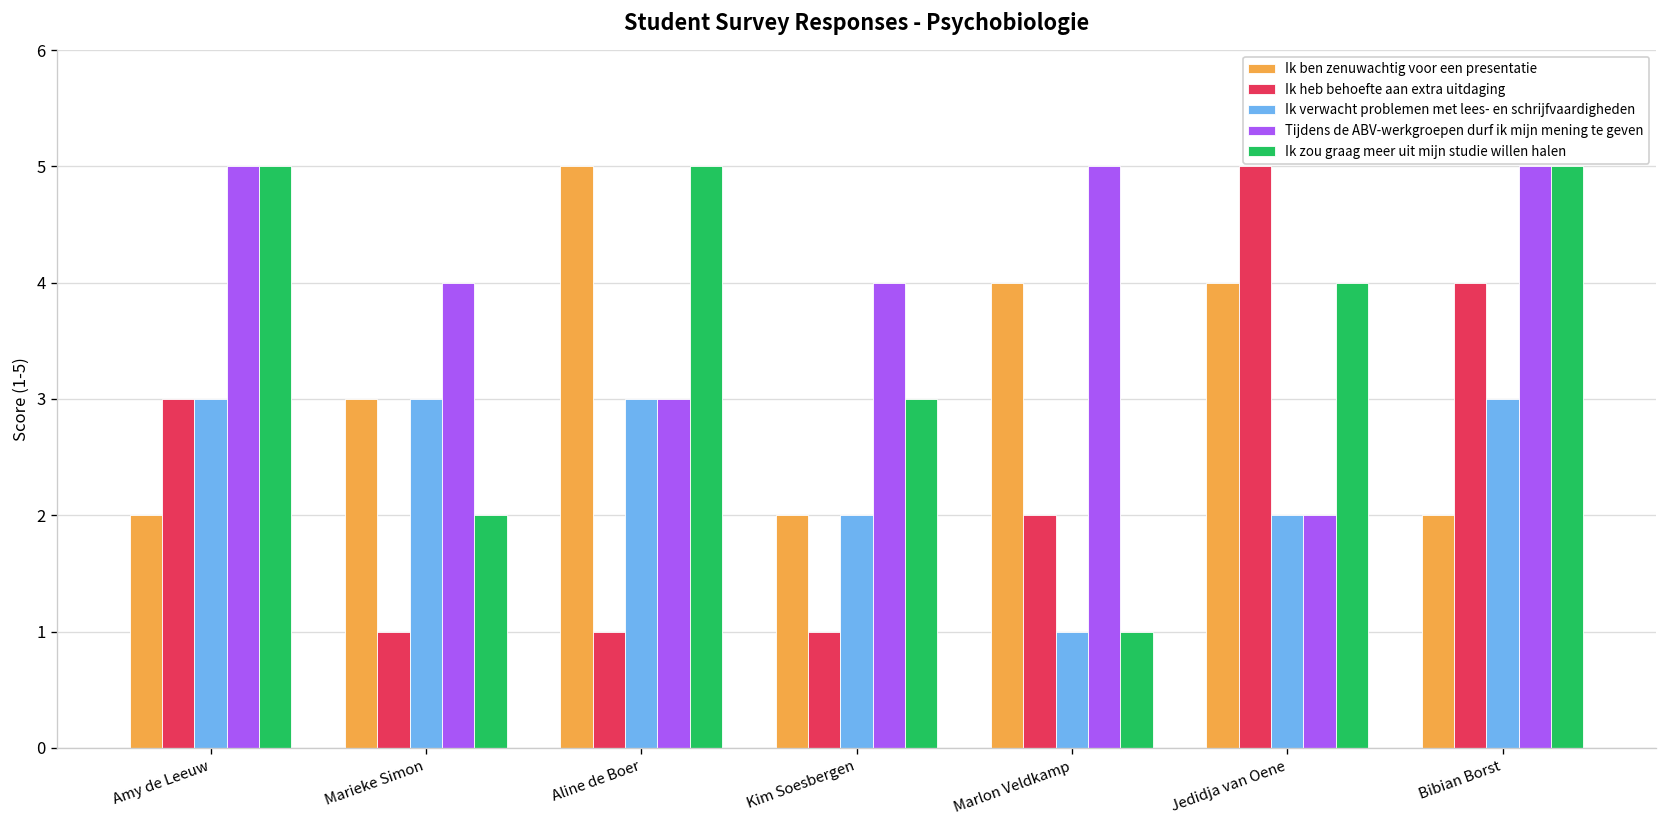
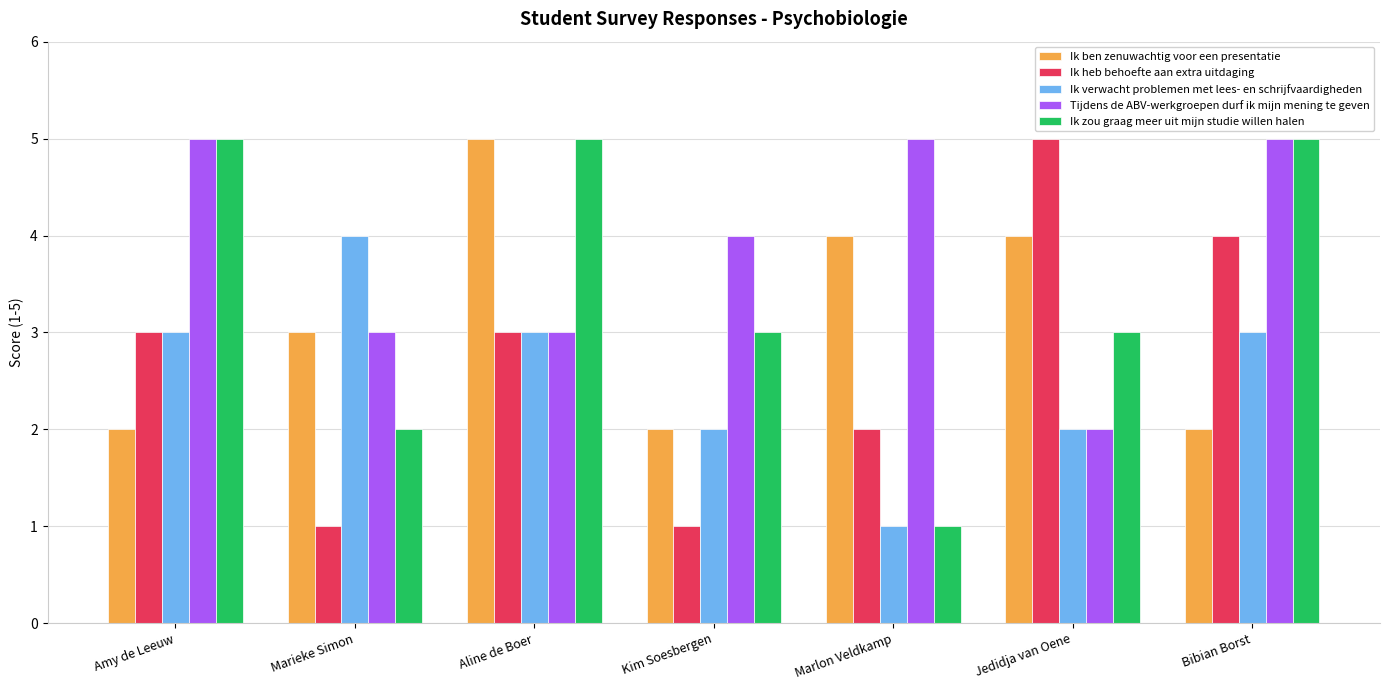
  {
    "Ik ben zenuwachtig voor een presentatie": {
      "Amy de Leeuw": 2,
      "Marieke Simon": 3,
      "Aline de Boer": 5,
      "Kim Soesbergen": 2,
      "Marlon Veldkamp": 4,
      "Jedidja van Oene": 4,
      "Bibian Borst": 2
    },
    "Ik heb behoefte aan extra uitdaging": {
      "Amy de Leeuw": 3,
      "Marieke Simon": 1,
-     "Aline de Boer": 1,
+     "Aline de Boer": 3,
      "Kim Soesbergen": 1,
      "Marlon Veldkamp": 2,
      "Jedidja van Oene": 5,
      "Bibian Borst": 4
    },
    "Ik verwacht problemen met lees- en schrijfvaardigheden": {
      "Amy de Leeuw": 3,
-     "Marieke Simon": 3,
+     "Marieke Simon": 4,
      "Aline de Boer": 3,
      "Kim Soesbergen": 2,
      "Marlon Veldkamp": 1,
      "Jedidja van Oene": 2,
      "Bibian Borst": 3
    },
    "Tijdens de ABV-werkgroepen durf ik mijn mening te geven": {
      "Amy de Leeuw": 5,
-     "Marieke Simon": 4,
+     "Marieke Simon": 3,
      "Aline de Boer": 3,
      "Kim Soesbergen": 4,
      "Marlon Veldkamp": 5,
      "Jedidja van Oene": 2,
      "Bibian Borst": 5
    },
    "Ik zou graag meer uit mijn studie willen halen": {
      "Amy de Leeuw": 5,
      "Marieke Simon": 2,
      "Aline de Boer": 5,
      "Kim Soesbergen": 3,
      "Marlon Veldkamp": 1,
-     "Jedidja van Oene": 4,
+     "Jedidja van Oene": 3,
      "Bibian Borst": 5
    }
  }
